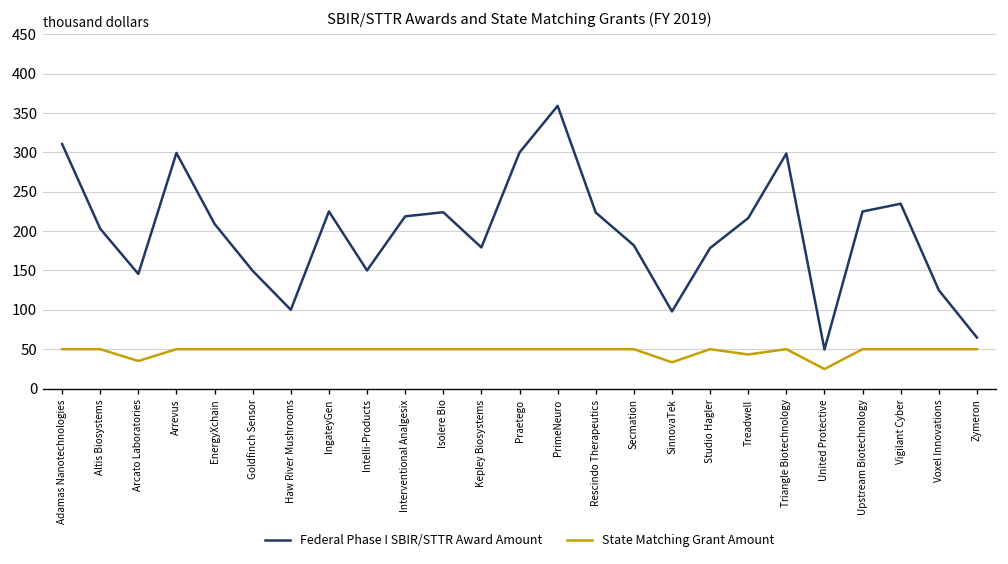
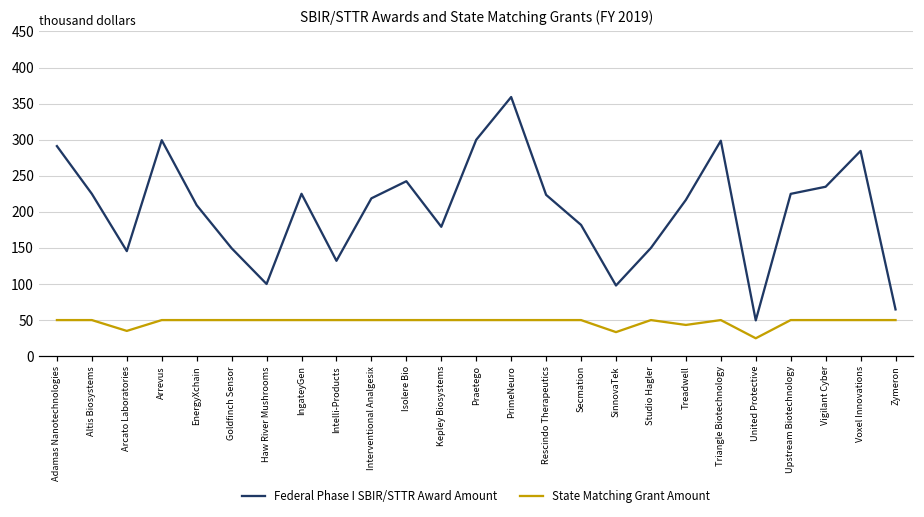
  {
    "Federal Phase I SBIR/STTR Award Amount": {
-     "Adamas Nanotechnologies": 310,
-     "Altis Biosystems": 200,
+     "Adamas Nanotechnologies": 290,
+     "Altis Biosystems": 220,
      "Arcato Laboratories": 150,
      "Arrevus": 300,
      "EnergyXchain": 210,
      "Goldfinch Sensor": 150,
      "Haw River Mushrooms": 100,
      "IngateyGen": 230,
-     "Intelli-Products": 150,
+     "Intelli-Products": 130,
      "Interventional Analgesix": 220,
-     "Isolere Bio": 220,
+     "Isolere Bio": 240,
      "Kepley Biosystems": 180,
      "Praetego": 300,
      "PrimeNeuro": 360,
      "Rescindo Therapeutics": 220,
      "Secmation": 180,
      "SinnovaTek": 100,
-     "Studio Hagler": 180,
+     "Studio Hagler": 150,
      "Treadwell": 220,
      "Triangle Biotechnology": 300,
      "United Protective": 50,
      "Upstream Biotechnology": 220,
      "Vigilant Cyber": 230,
-     "Voxel Innovations": 120,
+     "Voxel Innovations": 280,
      "Zymeron": 60
    },
    "State Matching Grant Amount": {
      "Adamas Nanotechnologies": 50,
      "Altis Biosystems": 50,
      "Arcato Laboratories": 30,
      "Arrevus": 50,
      "EnergyXchain": 50,
      "Goldfinch Sensor": 50,
      "Haw River Mushrooms": 50,
      "IngateyGen": 50,
      "Intelli-Products": 50,
      "Interventional Analgesix": 50,
      "Isolere Bio": 50,
      "Kepley Biosystems": 50,
      "Praetego": 50,
      "PrimeNeuro": 50,
      "Rescindo Therapeutics": 50,
      "Secmation": 50,
      "SinnovaTek": 30,
      "Studio Hagler": 50,
      "Treadwell": 40,
      "Triangle Biotechnology": 50,
      "United Protective": 20,
      "Upstream Biotechnology": 50,
      "Vigilant Cyber": 50,
      "Voxel Innovations": 50,
      "Zymeron": 50
    }
  }
